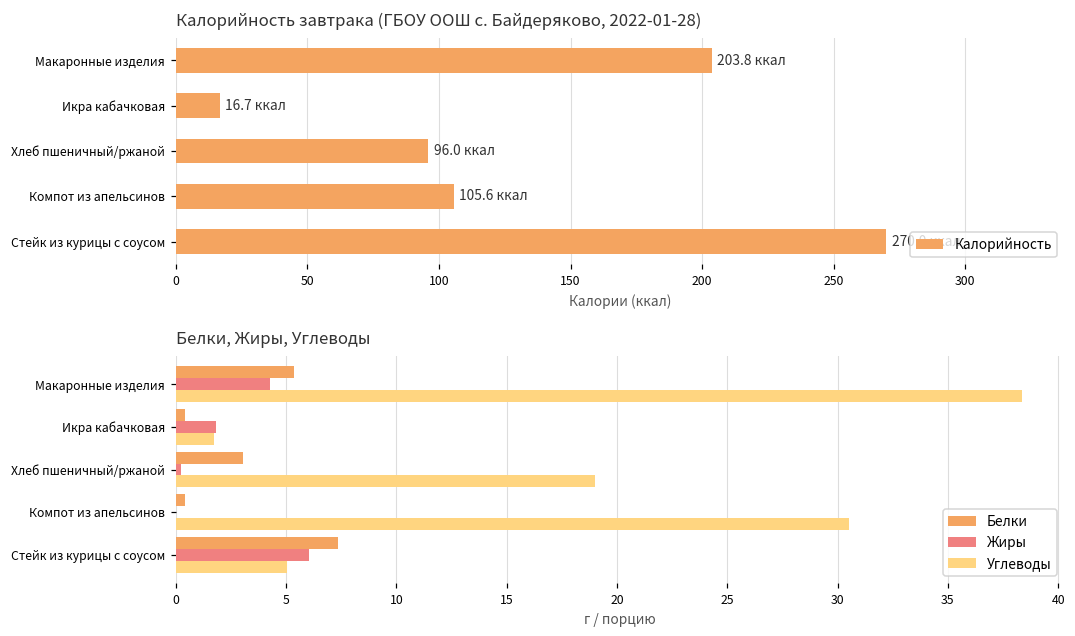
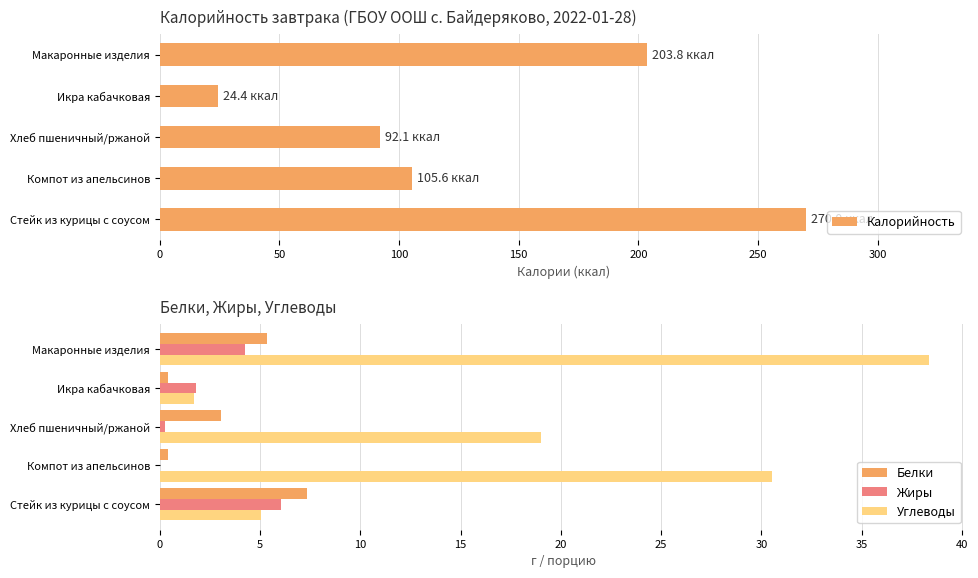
  {
    "Калорийность завтрака (ГБОУ ООШ с. Байдеряково, 2022-01-28)": {
      "Макаронные изделия": 203.8,
-     "Икра кабачковая": 16.7,
-     "Хлеб пшеничный/ржаной": 96.0,
+     "Икра кабачковая": 24.4,
+     "Хлеб пшеничный/ржаной": 92.1,
      "Компот из апельсинов": 105.6
    }
  }
